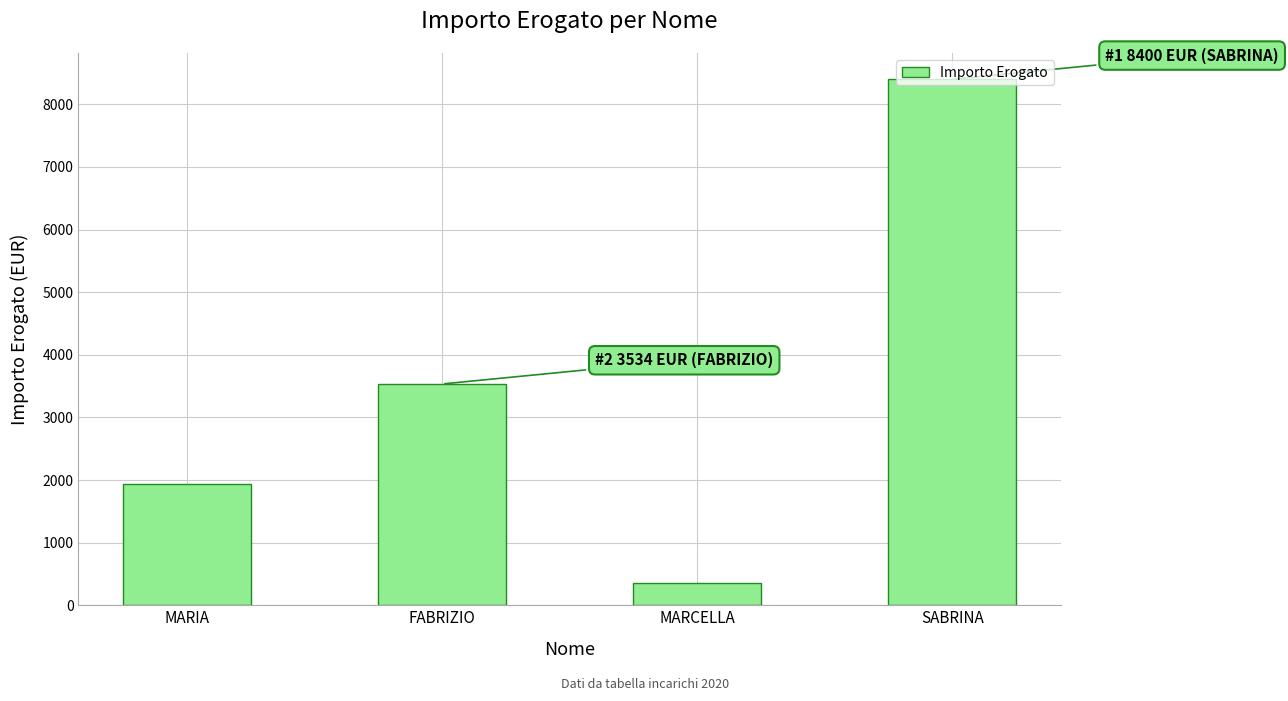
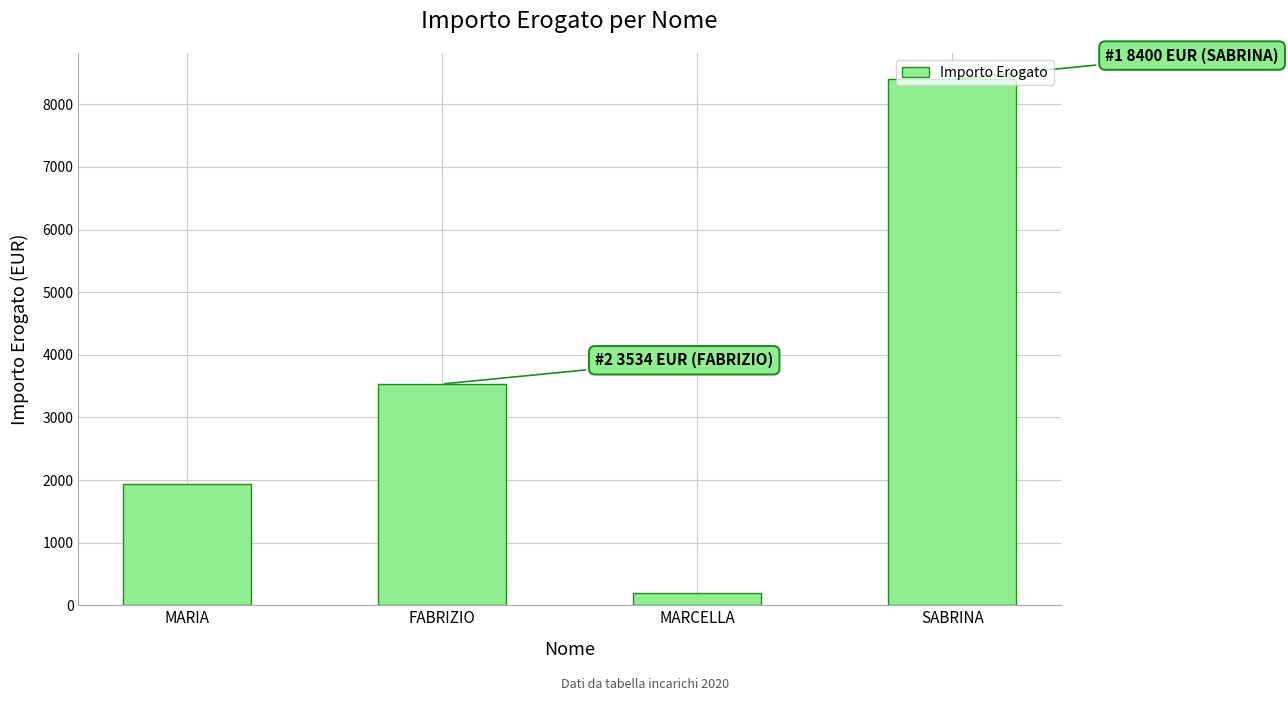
  {
    "MARIA": 1900,
-   "MARCELLA": 400
+   "MARCELLA": 200
  }
